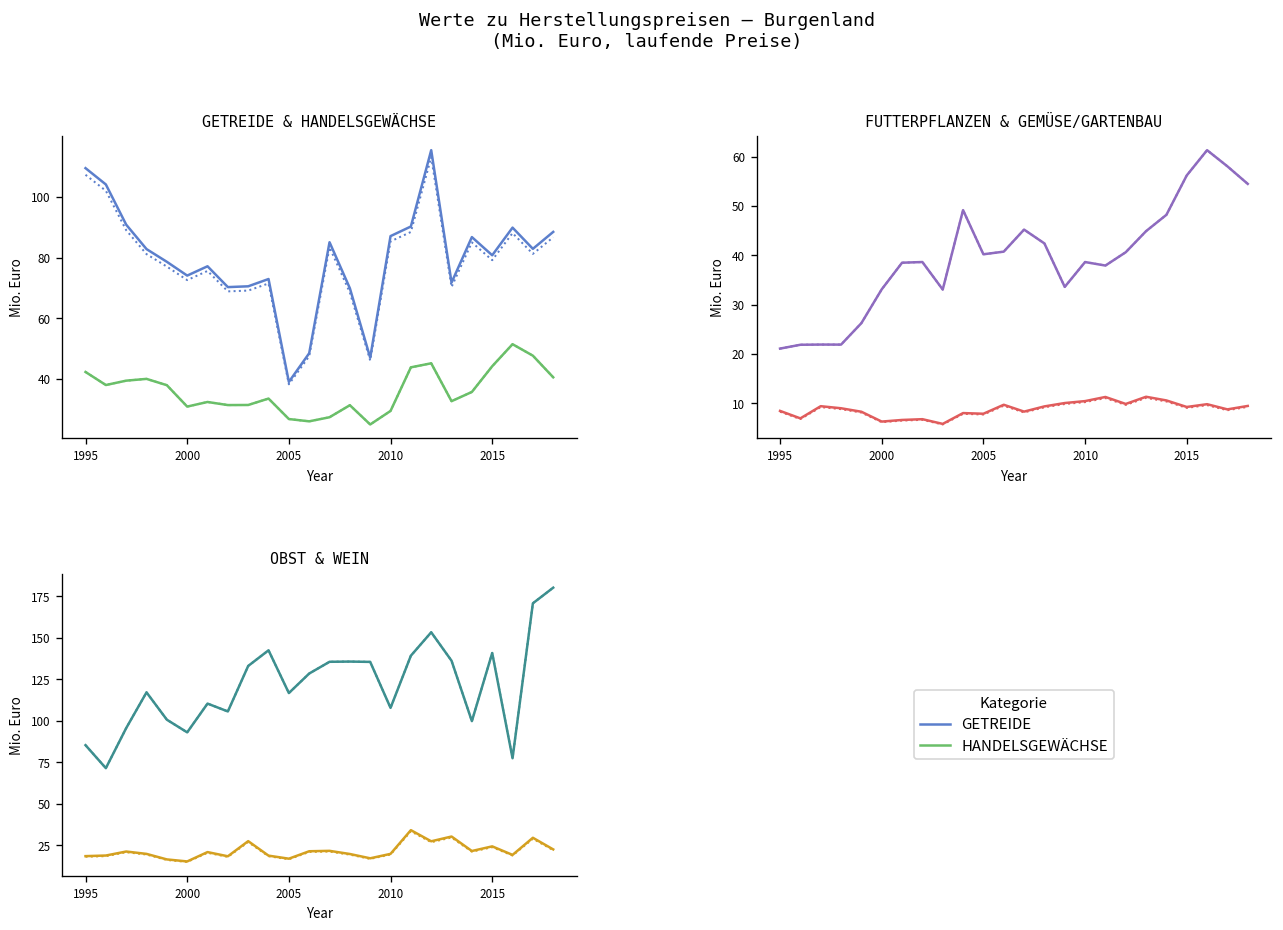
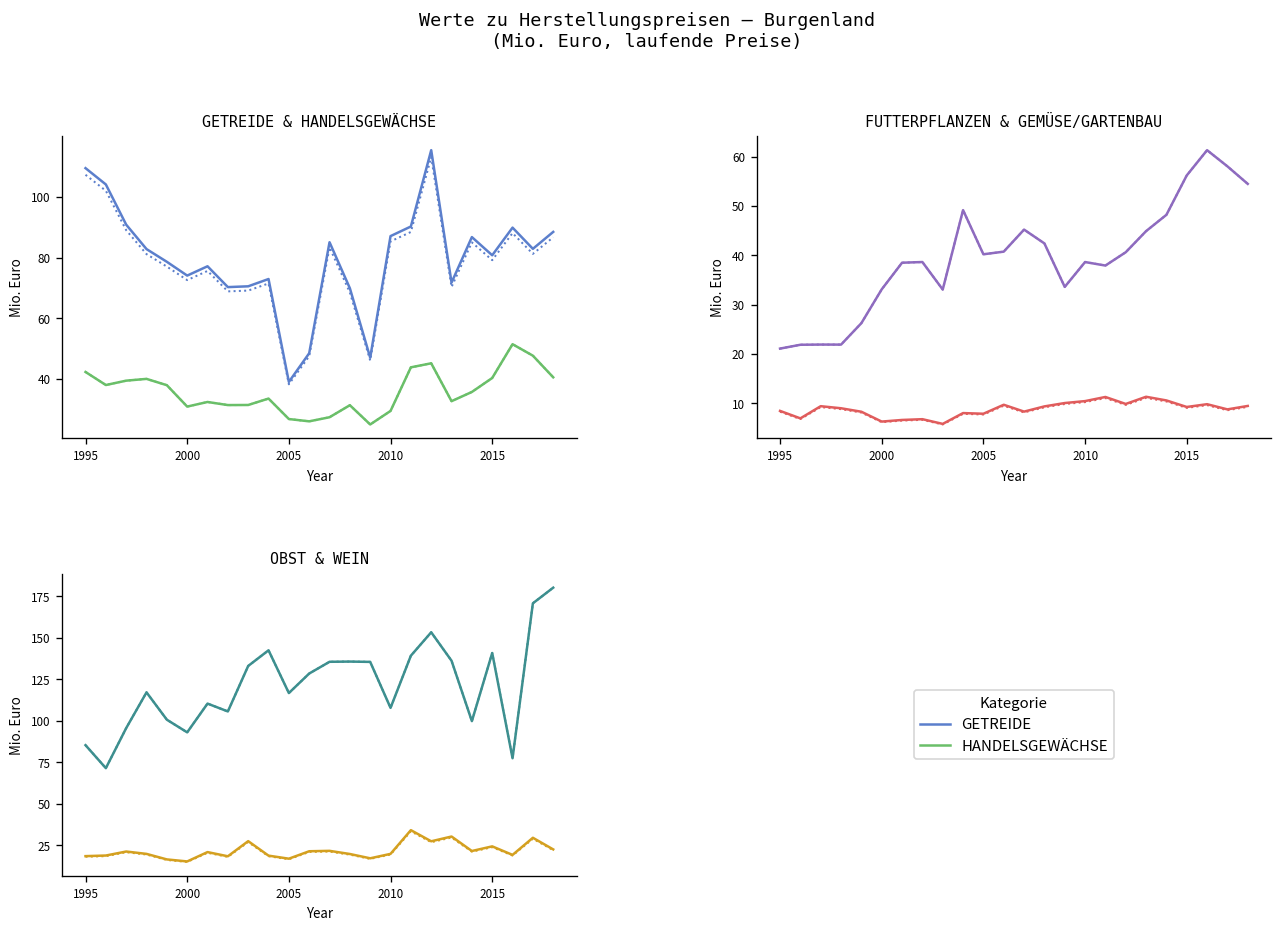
  {
    "GETREIDE & HANDELSGEWÄCHSE": {
      "HANDELSGEWÄCHSE": {
        "1995": 42,
        "2000": 31,
        "2005": 27,
        "2010": 30,
-       "2015": 44
+       "2015": 40
      }
    }
  }
